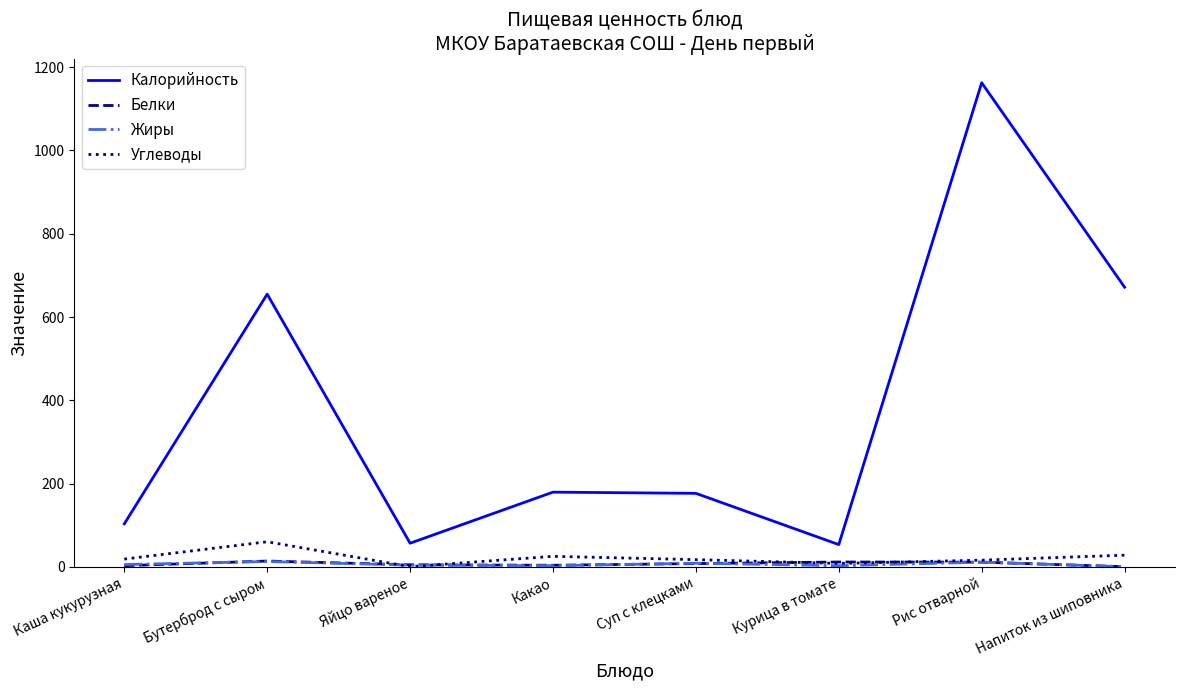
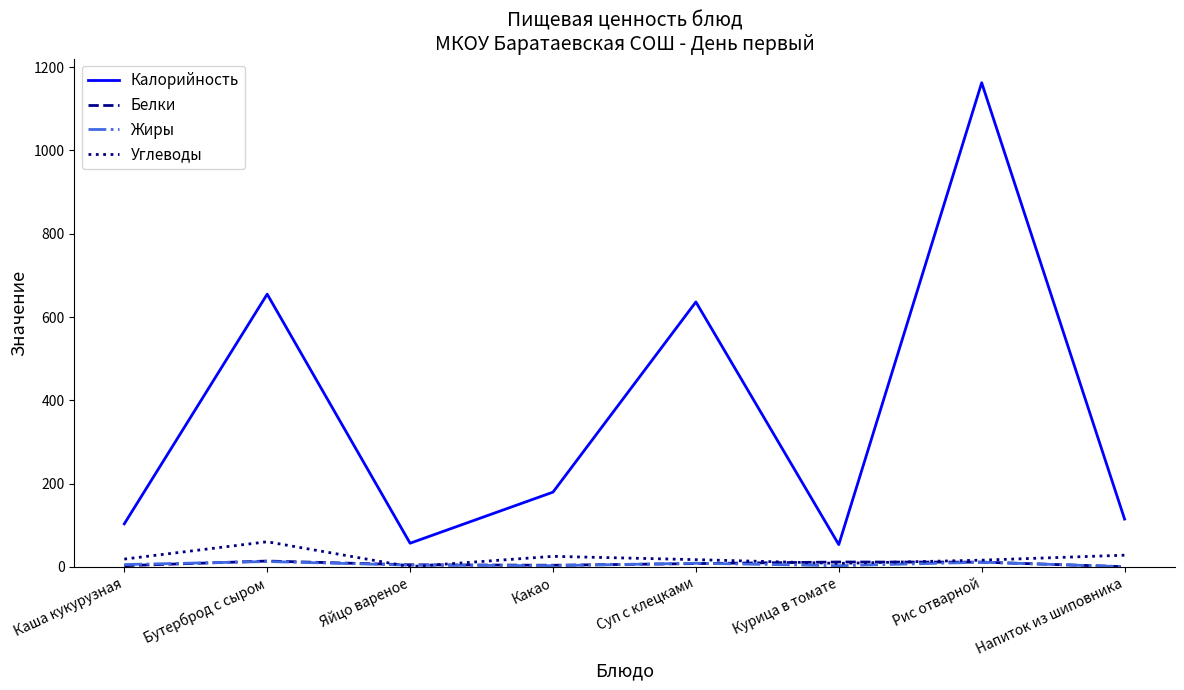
  {
    "Калорийность": {
      "Каша кукурузная": 100,
      "Бутерброд с сыром": 650,
      "Яйцо вареное": 60,
      "Какао": 180,
-     "Суп с клецками": 180,
+     "Суп с клецками": 640,
      "Курица в томате": 50,
      "Рис отварной": 1160,
-     "Напиток из шиповника": 670
+     "Напиток из шиповника": 110
    }
  }
